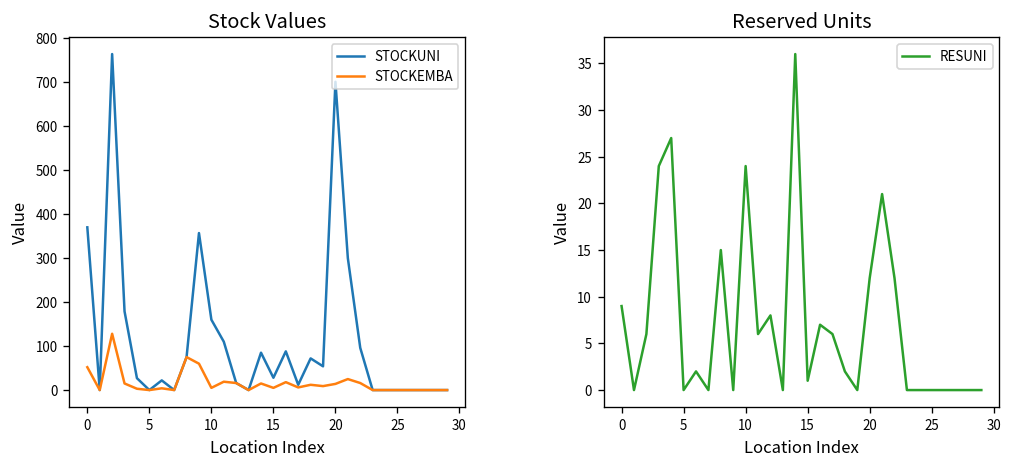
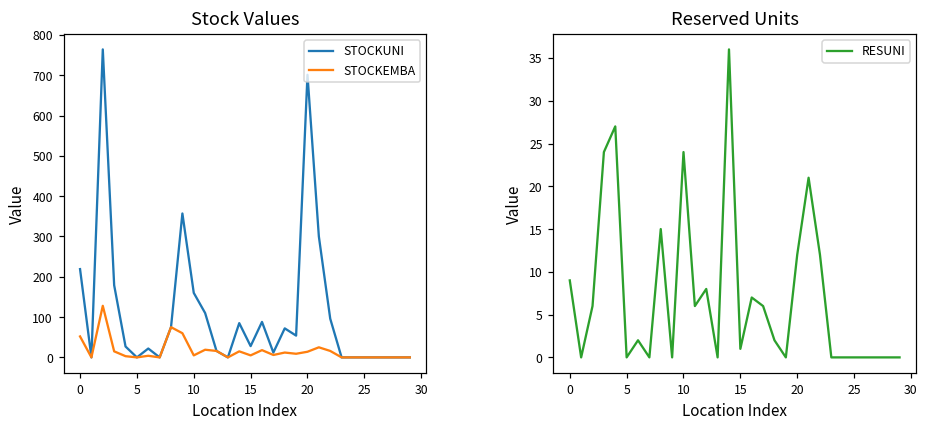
  {
    "Stock Values": {
      "STOCKUNI": {
-       "0": 370,
+       "0": 220,
        "10": 160,
        "15": 30
      },
      "STOCKEMBA": {
        "0": 50,
        "10": 10,
        "15": 10,
        "20": 10
      }
    },
    "Reserved Units": {
      "0": 9,
      "5": 0,
      "10": 24,
      "15": 1,
      "20": 12,
      "25": 0
    }
  }
